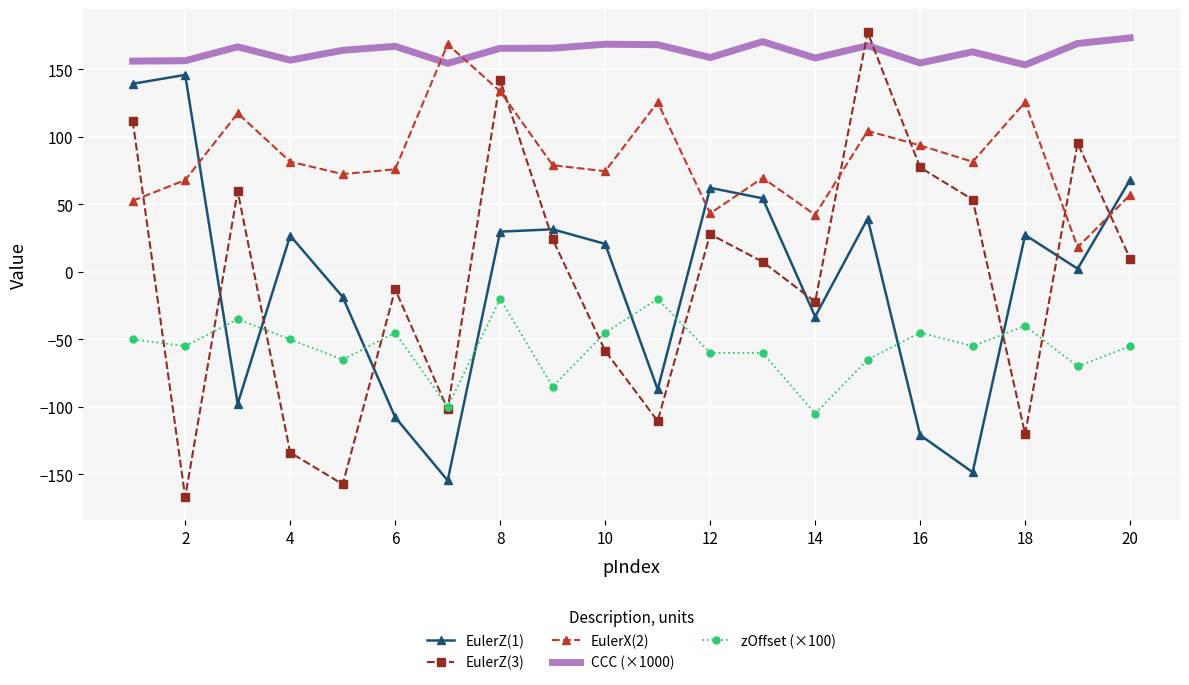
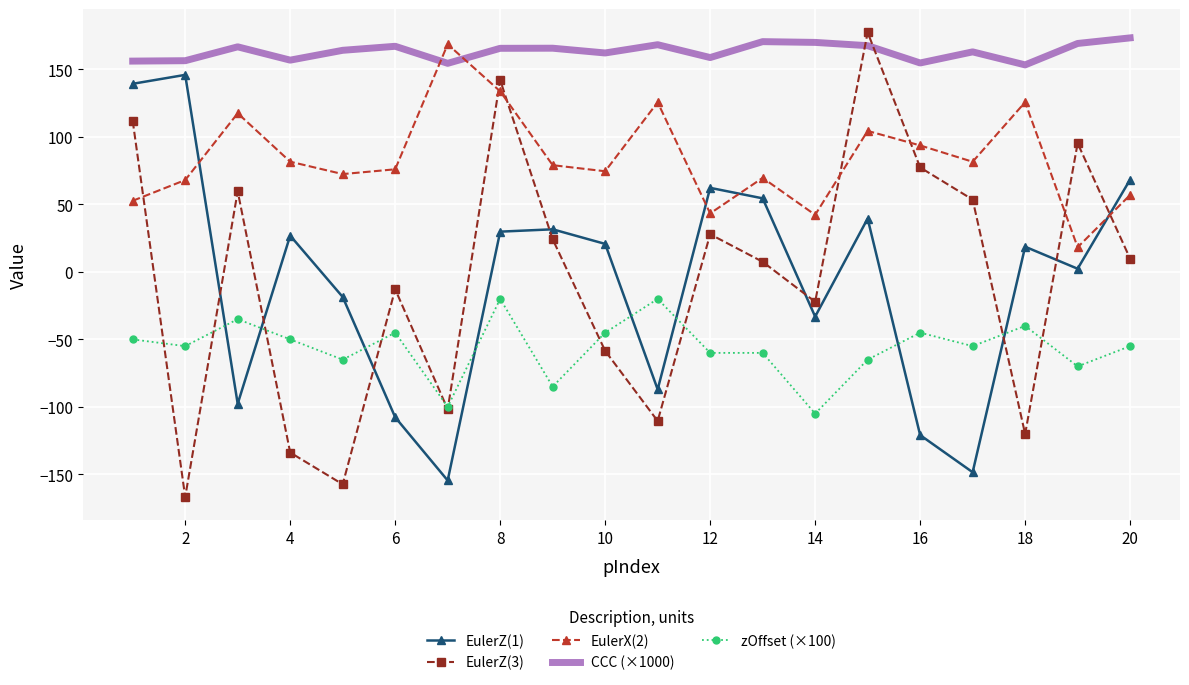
  {
    "EulerZ(1)": {
      "2": 146,
      "4": 27,
      "6": -108,
      "8": 30,
      "10": 21,
      "12": 62,
      "14": -33,
      "16": -121,
-     "18": 27,
+     "18": 19,
      "20": 68
    },
    "CCC (×1000)": {
      "2": 157,
      "4": 157,
      "6": 167,
      "8": 166,
-     "10": 169,
+     "10": 162,
      "12": 159,
-     "14": 158,
+     "14": 170,
      "16": 155,
      "18": 153,
      "20": 173
    },
    "zOffset (×100)": {
      "2": -55,
      "4": -50,
      "6": -45,
      "8": -20,
      "10": -45,
      "12": -60,
      "14": -105,
      "16": -45,
      "18": -40,
      "20": -55
    }
  }
